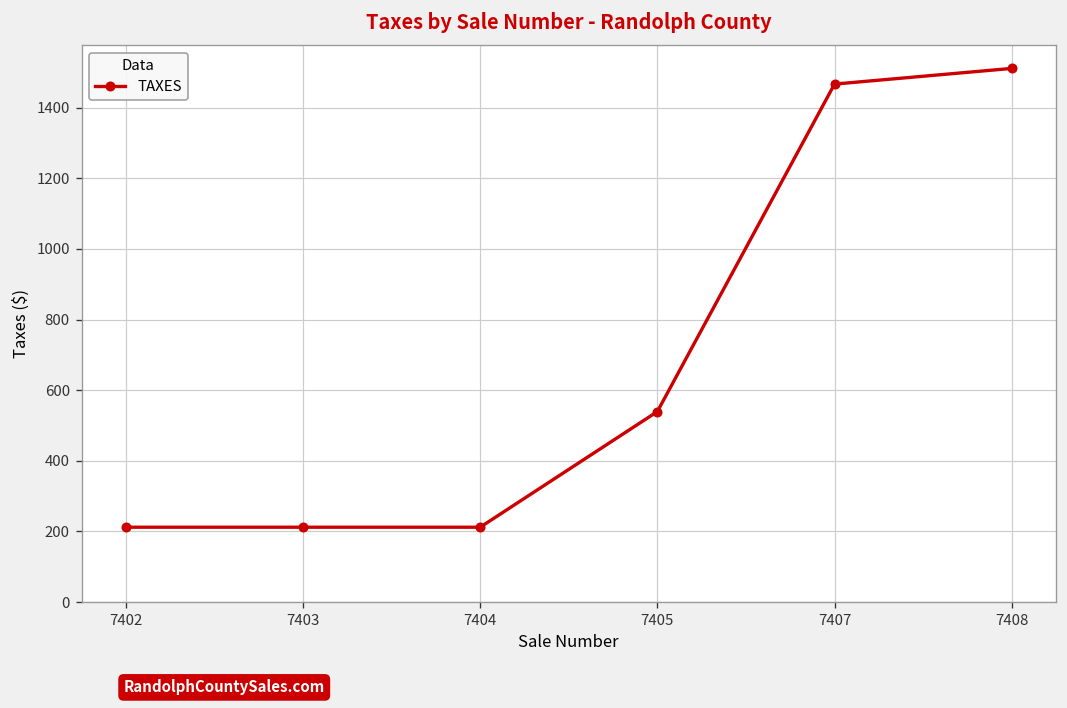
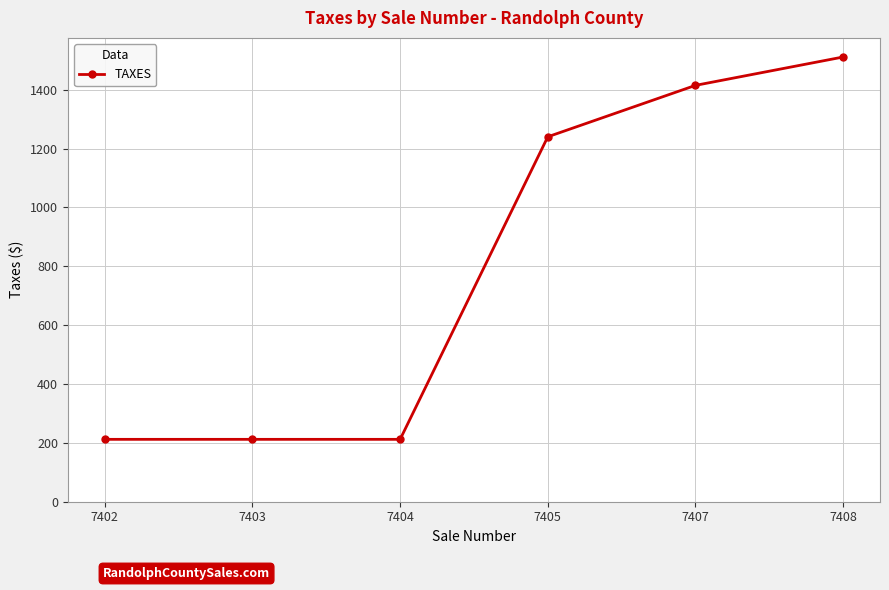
  {
    "7402": 210,
    "7403": 210,
    "7404": 210,
-   "7405": 540,
-   "7407": 1470,
+   "7405": 1240,
+   "7407": 1420,
    "7408": 1510
  }
